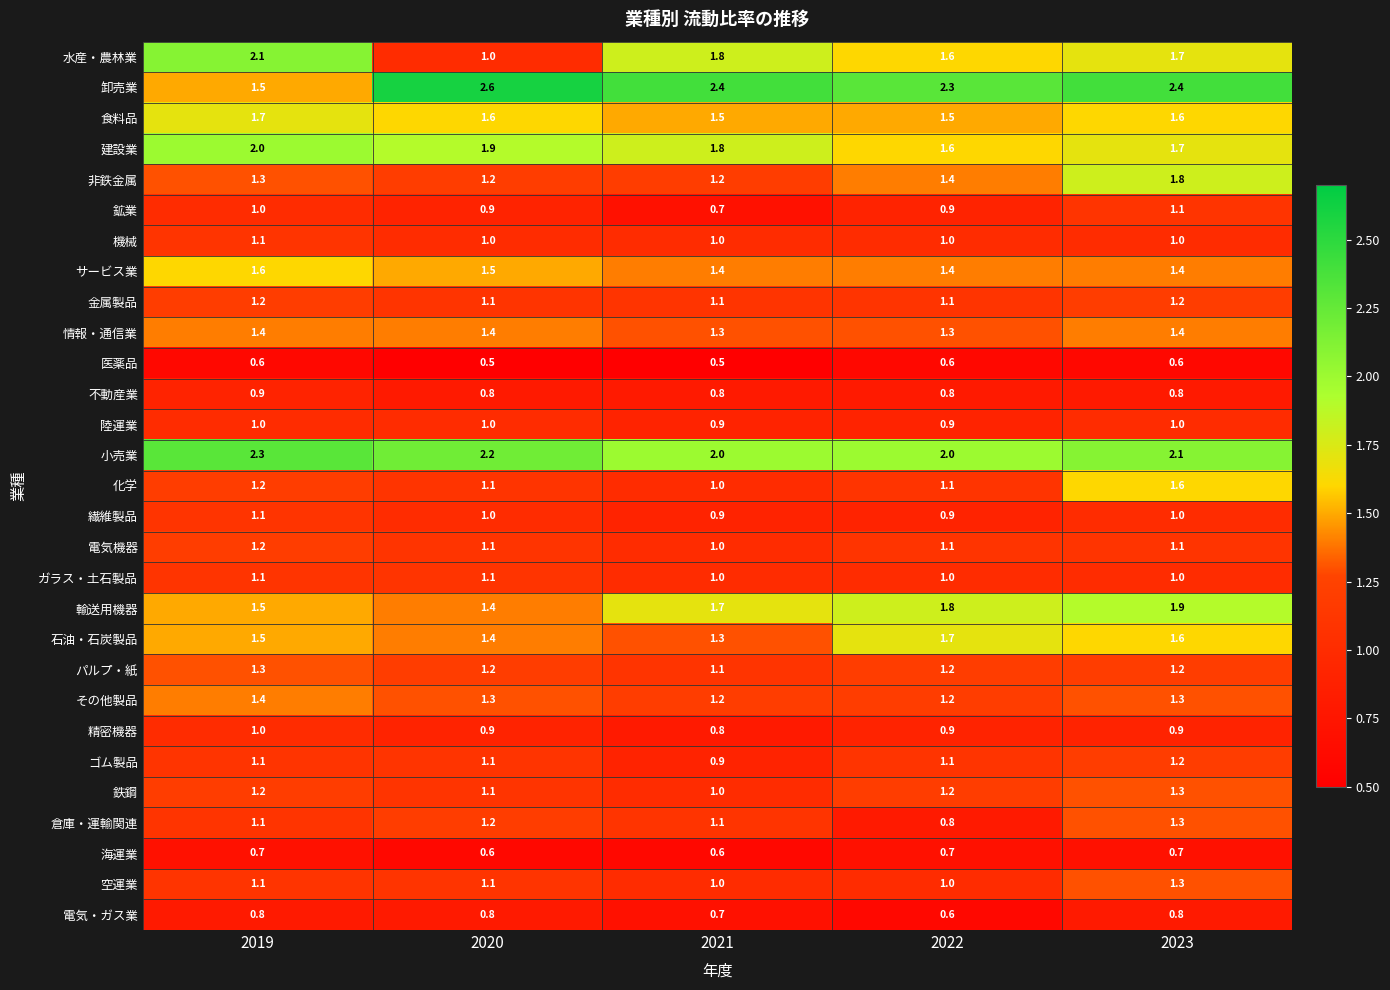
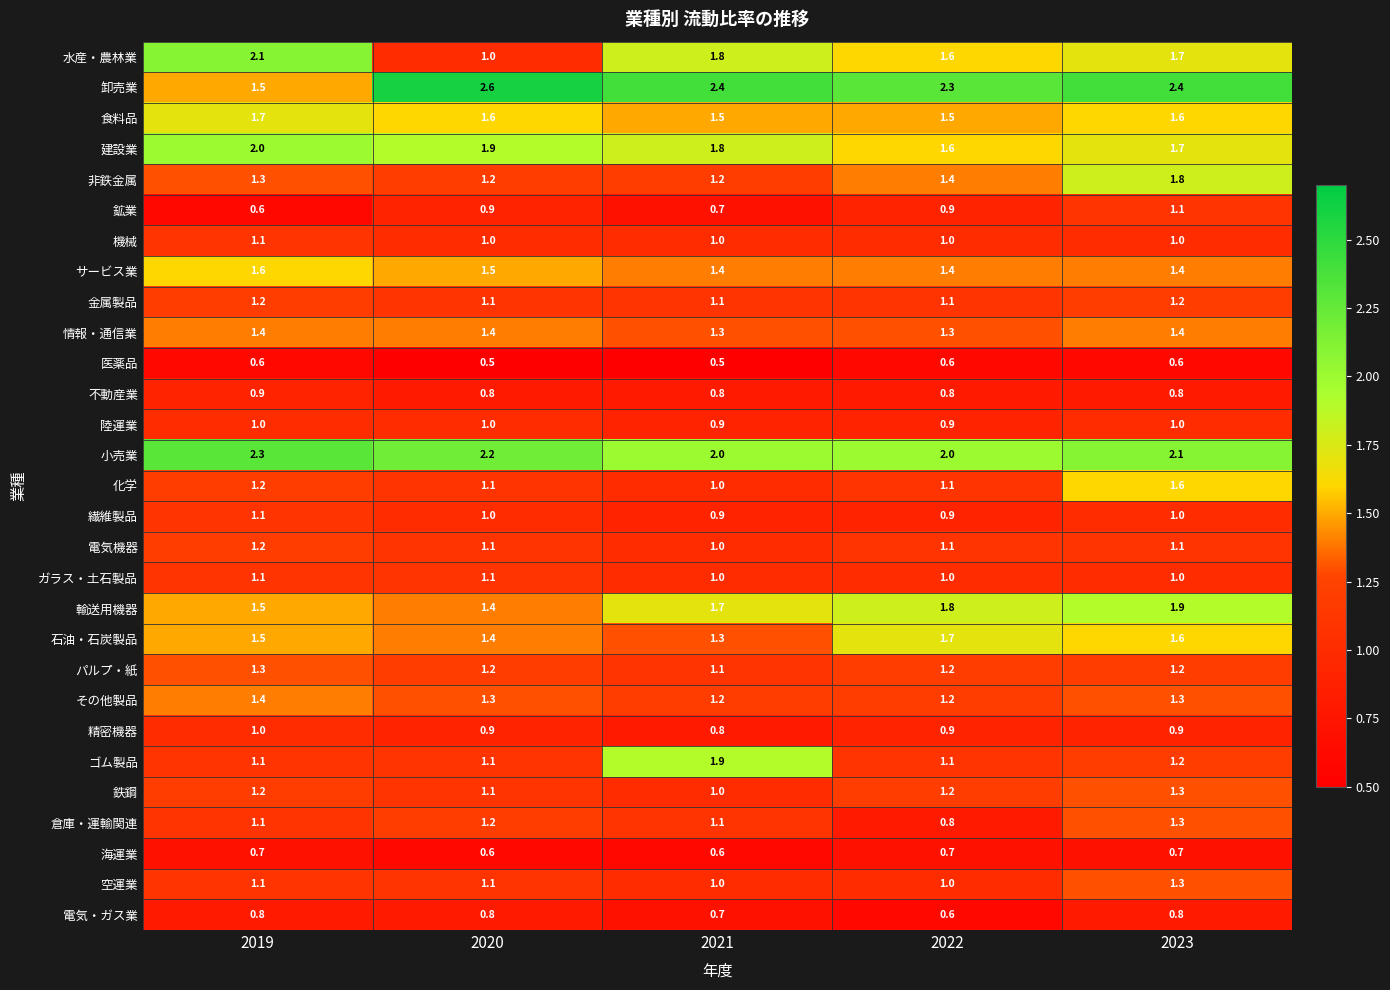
  {
    "水産・農林業": {
      "2019": 2.1,
      "2020": 1.0,
      "2021": 1.8,
      "2022": 1.6,
      "2023": 1.7
    },
    "卸売業": {
      "2019": 1.5,
      "2020": 2.6,
      "2021": 2.4,
      "2022": 2.3,
      "2023": 2.4
    },
    "食料品": {
      "2019": 1.7,
      "2020": 1.6,
      "2021": 1.5,
      "2022": 1.5,
      "2023": 1.6
    },
    "建設業": {
      "2019": 2.0,
      "2020": 1.9,
      "2021": 1.8,
      "2022": 1.6,
      "2023": 1.7
    },
    "非鉄金属": {
      "2019": 1.3,
      "2020": 1.2,
      "2021": 1.2,
      "2022": 1.4,
      "2023": 1.8
    },
    "鉱業": {
-     "2019": 1.0,
+     "2019": 0.6,
      "2020": 0.9,
      "2021": 0.7,
      "2022": 0.9,
      "2023": 1.1
    },
    "機械": {
      "2019": 1.1,
      "2020": 1.0,
      "2021": 1.0,
      "2022": 1.0,
      "2023": 1.0
    },
    "サービス業": {
      "2019": 1.6,
      "2020": 1.5,
      "2021": 1.4,
      "2022": 1.4,
      "2023": 1.4
    },
    "金属製品": {
      "2019": 1.2,
      "2020": 1.1,
      "2021": 1.1,
      "2022": 1.1,
      "2023": 1.2
    },
    "情報・通信業": {
      "2019": 1.4,
      "2020": 1.4,
      "2021": 1.3,
      "2022": 1.3,
      "2023": 1.4
    },
    "医薬品": {
      "2019": 0.6,
      "2020": 0.5,
      "2021": 0.5,
      "2022": 0.6,
      "2023": 0.6
    },
    "不動産業": {
      "2019": 0.9,
      "2020": 0.8,
      "2021": 0.8,
      "2022": 0.8,
      "2023": 0.8
    },
    "陸運業": {
      "2019": 1.0,
      "2020": 1.0,
      "2021": 0.9,
      "2022": 0.9,
      "2023": 1.0
    },
    "小売業": {
      "2019": 2.3,
      "2020": 2.2,
      "2021": 2.0,
      "2022": 2.0,
      "2023": 2.1
    },
    "化学": {
      "2019": 1.2,
      "2020": 1.1,
      "2021": 1.0,
      "2022": 1.1,
      "2023": 1.6
    },
    "繊維製品": {
      "2019": 1.1,
      "2020": 1.0,
      "2021": 0.9,
      "2022": 0.9,
      "2023": 1.0
    },
    "電気機器": {
      "2019": 1.2,
      "2020": 1.1,
      "2021": 1.0,
      "2022": 1.1,
      "2023": 1.1
    },
    "ガラス・土石製品": {
      "2019": 1.1,
      "2020": 1.1,
      "2021": 1.0,
      "2022": 1.0,
      "2023": 1.0
    },
    "輸送用機器": {
      "2019": 1.5,
      "2020": 1.4,
      "2021": 1.7,
      "2022": 1.8,
      "2023": 1.9
    },
    "石油・石炭製品": {
      "2019": 1.5,
      "2020": 1.4,
      "2021": 1.3,
      "2022": 1.7,
      "2023": 1.6
    },
    "パルプ・紙": {
      "2019": 1.3,
      "2020": 1.2,
      "2021": 1.1,
      "2022": 1.2,
      "2023": 1.2
    },
    "その他製品": {
      "2019": 1.4,
      "2020": 1.3,
      "2021": 1.2,
      "2022": 1.2,
      "2023": 1.3
    },
    "精密機器": {
      "2019": 1.0,
      "2020": 0.9,
      "2021": 0.8,
      "2022": 0.9,
      "2023": 0.9
    },
    "ゴム製品": {
      "2019": 1.1,
      "2020": 1.1,
-     "2021": 0.9,
+     "2021": 1.9,
      "2022": 1.1,
      "2023": 1.2
    },
    "鉄鋼": {
      "2019": 1.2,
      "2020": 1.1,
      "2021": 1.0,
      "2022": 1.2,
      "2023": 1.3
    },
    "倉庫・運輸関連": {
      "2019": 1.1,
      "2020": 1.2,
      "2021": 1.1,
      "2022": 0.8,
      "2023": 1.3
    },
    "海運業": {
      "2019": 0.7,
      "2020": 0.6,
      "2021": 0.6,
      "2022": 0.7,
      "2023": 0.7
    },
    "空運業": {
      "2019": 1.1,
      "2020": 1.1,
      "2021": 1.0,
      "2022": 1.0,
      "2023": 1.3
    },
    "電気・ガス業": {
      "2019": 0.8,
      "2020": 0.8,
      "2021": 0.7,
      "2022": 0.6,
      "2023": 0.8
    }
  }
